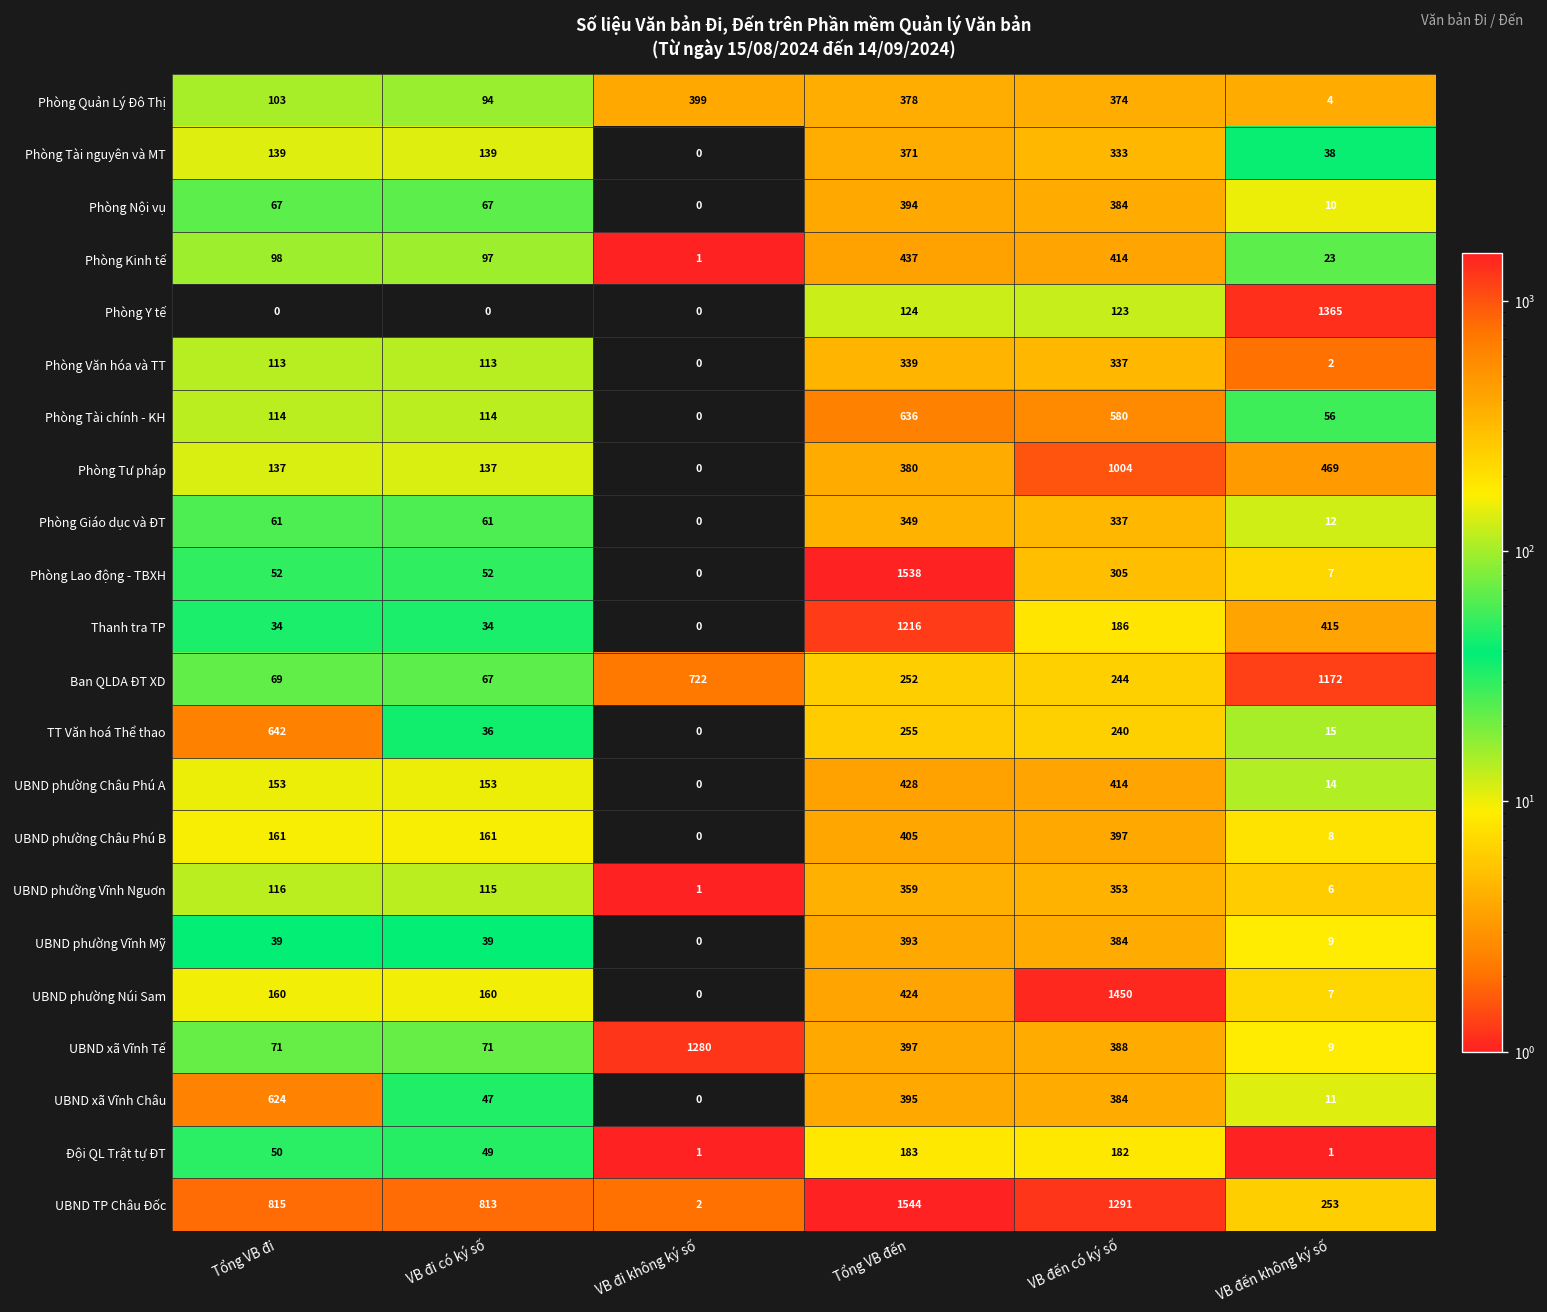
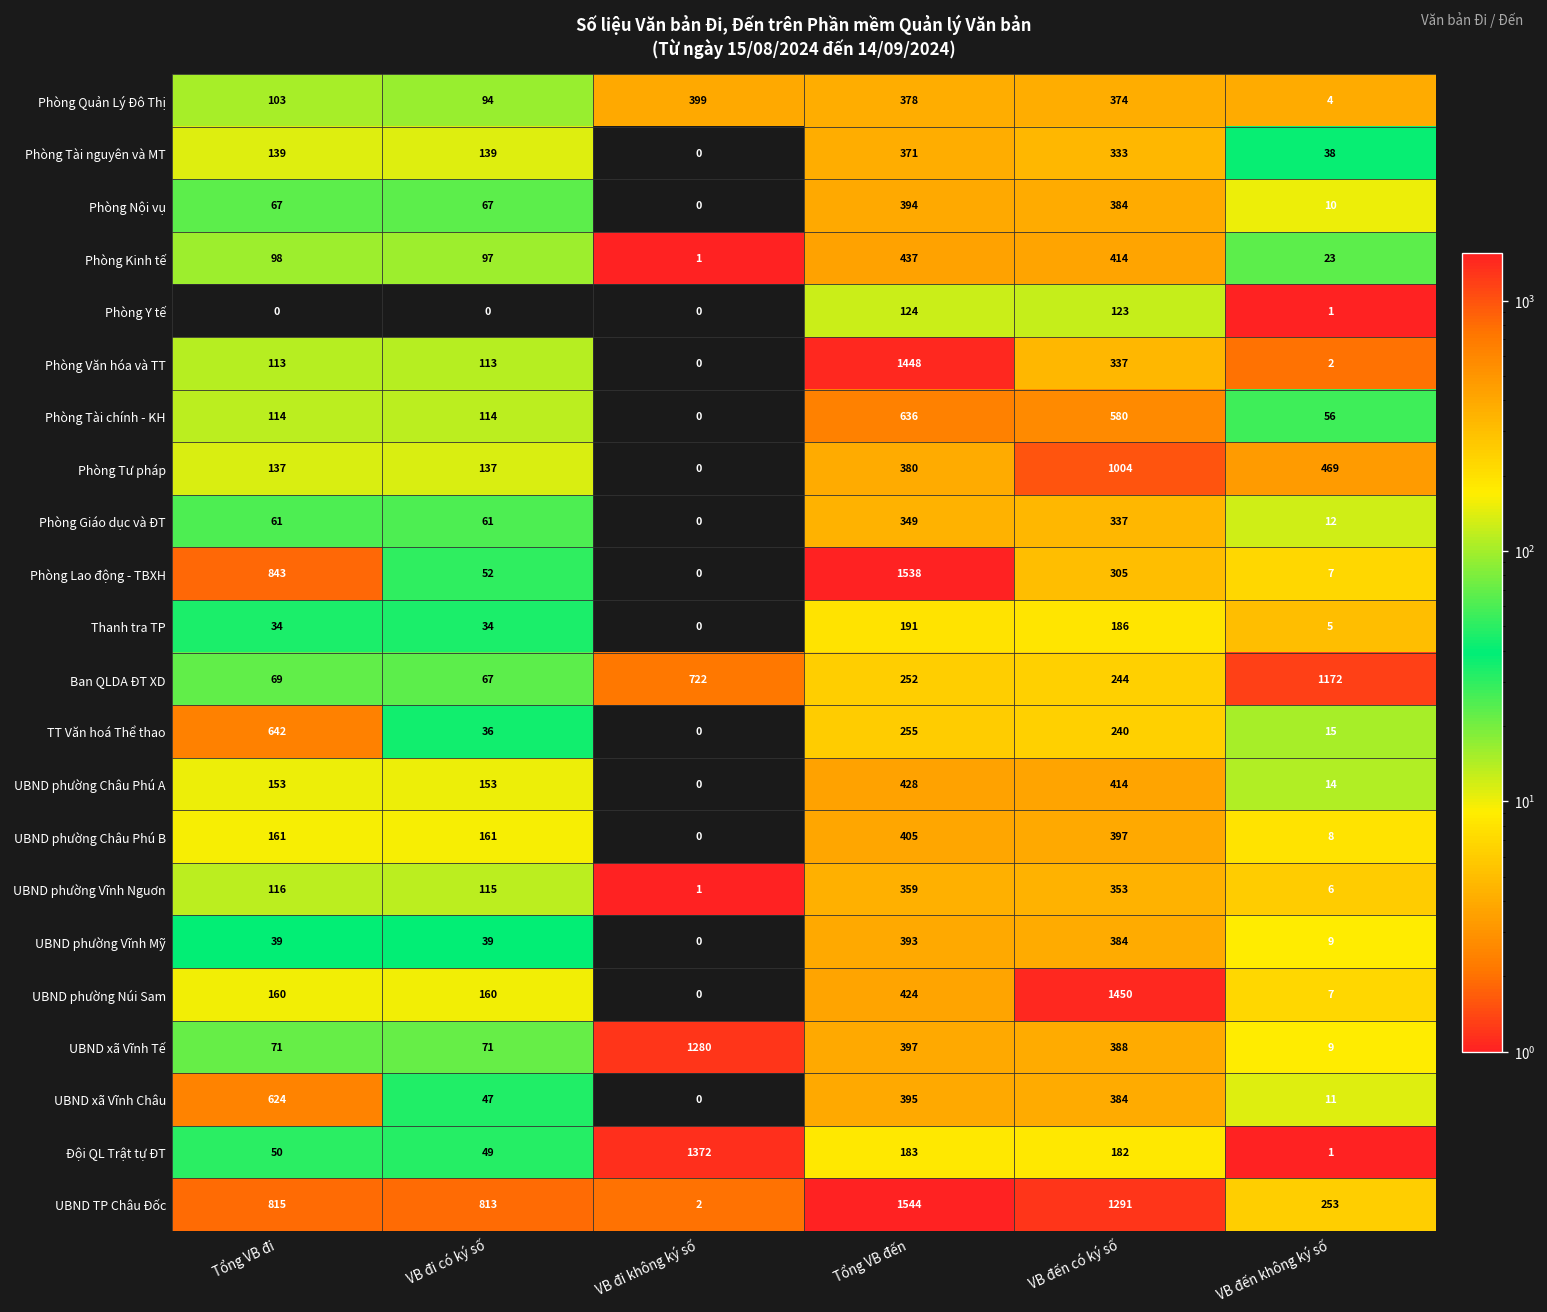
  {
    "Phòng Quản Lý Đô Thị": {
      "Tổng VB đi": 103,
      "VB đi có ký số": 94,
      "VB đi không ký số": 399,
      "Tổng VB đến": 378,
      "VB đến có ký số": 374,
      "VB đến không ký số": 4
    },
    "Phòng Tài nguyên và MT": {
      "Tổng VB đi": 139,
      "VB đi có ký số": 139,
      "VB đi không ký số": 0,
      "Tổng VB đến": 371,
      "VB đến có ký số": 333,
      "VB đến không ký số": 38
    },
    "Phòng Nội vụ": {
      "Tổng VB đi": 67,
      "VB đi có ký số": 67,
      "VB đi không ký số": 0,
      "Tổng VB đến": 394,
      "VB đến có ký số": 384,
      "VB đến không ký số": 10
    },
    "Phòng Kinh tế": {
      "Tổng VB đi": 98,
      "VB đi có ký số": 97,
      "VB đi không ký số": 1,
      "Tổng VB đến": 437,
      "VB đến có ký số": 414,
      "VB đến không ký số": 23
    },
    "Phòng Y tế": {
      "Tổng VB đi": 0,
      "VB đi có ký số": 0,
      "VB đi không ký số": 0,
      "Tổng VB đến": 124,
      "VB đến có ký số": 123,
-     "VB đến không ký số": 1365
+     "VB đến không ký số": 1
    },
    "Phòng Văn hóa và TT": {
      "Tổng VB đi": 113,
      "VB đi có ký số": 113,
      "VB đi không ký số": 0,
-     "Tổng VB đến": 339,
+     "Tổng VB đến": 1448,
      "VB đến có ký số": 337,
      "VB đến không ký số": 2
    },
    "Phòng Tài chính - KH": {
      "Tổng VB đi": 114,
      "VB đi có ký số": 114,
      "VB đi không ký số": 0,
      "Tổng VB đến": 636,
      "VB đến có ký số": 580,
      "VB đến không ký số": 56
    },
    "Phòng Tư pháp": {
      "Tổng VB đi": 137,
      "VB đi có ký số": 137,
      "VB đi không ký số": 0,
      "Tổng VB đến": 380,
      "VB đến có ký số": 1004,
      "VB đến không ký số": 469
    },
    "Phòng Giáo dục và ĐT": {
      "Tổng VB đi": 61,
      "VB đi có ký số": 61,
      "VB đi không ký số": 0,
      "Tổng VB đến": 349,
      "VB đến có ký số": 337,
      "VB đến không ký số": 12
    },
    "Phòng Lao động - TBXH": {
-     "Tổng VB đi": 52,
+     "Tổng VB đi": 843,
      "VB đi có ký số": 52,
      "VB đi không ký số": 0,
      "Tổng VB đến": 1538,
      "VB đến có ký số": 305,
      "VB đến không ký số": 7
    },
    "Thanh tra TP": {
      "Tổng VB đi": 34,
      "VB đi có ký số": 34,
      "VB đi không ký số": 0,
-     "Tổng VB đến": 1216,
+     "Tổng VB đến": 191,
      "VB đến có ký số": 186,
-     "VB đến không ký số": 415
+     "VB đến không ký số": 5
    },
    "Ban QLDA ĐT XD": {
      "Tổng VB đi": 69,
      "VB đi có ký số": 67,
      "VB đi không ký số": 722,
      "Tổng VB đến": 252,
      "VB đến có ký số": 244,
      "VB đến không ký số": 1172
    },
    "TT Văn hoá Thể thao": {
      "Tổng VB đi": 642,
      "VB đi có ký số": 36,
      "VB đi không ký số": 0,
      "Tổng VB đến": 255,
      "VB đến có ký số": 240,
      "VB đến không ký số": 15
    },
    "UBND phường Châu Phú A": {
      "Tổng VB đi": 153,
      "VB đi có ký số": 153,
      "VB đi không ký số": 0,
      "Tổng VB đến": 428,
      "VB đến có ký số": 414,
      "VB đến không ký số": 14
    },
    "UBND phường Châu Phú B": {
      "Tổng VB đi": 161,
      "VB đi có ký số": 161,
      "VB đi không ký số": 0,
      "Tổng VB đến": 405,
      "VB đến có ký số": 397,
      "VB đến không ký số": 8
    },
    "UBND phường Vĩnh Nguơn": {
      "Tổng VB đi": 116,
      "VB đi có ký số": 115,
      "VB đi không ký số": 1,
      "Tổng VB đến": 359,
      "VB đến có ký số": 353,
      "VB đến không ký số": 6
    },
    "UBND phường Vĩnh Mỹ": {
      "Tổng VB đi": 39,
      "VB đi có ký số": 39,
      "VB đi không ký số": 0,
      "Tổng VB đến": 393,
      "VB đến có ký số": 384,
      "VB đến không ký số": 9
    },
    "UBND phường Núi Sam": {
      "Tổng VB đi": 160,
      "VB đi có ký số": 160,
      "VB đi không ký số": 0,
      "Tổng VB đến": 424,
      "VB đến có ký số": 1450,
      "VB đến không ký số": 7
    },
    "UBND xã Vĩnh Tế": {
      "Tổng VB đi": 71,
      "VB đi có ký số": 71,
      "VB đi không ký số": 1280,
      "Tổng VB đến": 397,
      "VB đến có ký số": 388,
      "VB đến không ký số": 9
    },
    "UBND xã Vĩnh Châu": {
      "Tổng VB đi": 624,
      "VB đi có ký số": 47,
      "VB đi không ký số": 0,
      "Tổng VB đến": 395,
      "VB đến có ký số": 384,
      "VB đến không ký số": 11
    },
    "Đội QL Trật tự ĐT": {
      "Tổng VB đi": 50,
      "VB đi có ký số": 49,
-     "VB đi không ký số": 1,
+     "VB đi không ký số": 1372,
      "Tổng VB đến": 183,
      "VB đến có ký số": 182,
      "VB đến không ký số": 1
    },
    "UBND TP Châu Đốc": {
      "Tổng VB đi": 815,
      "VB đi có ký số": 813,
      "VB đi không ký số": 2,
      "Tổng VB đến": 1544,
      "VB đến có ký số": 1291,
      "VB đến không ký số": 253
    }
  }
